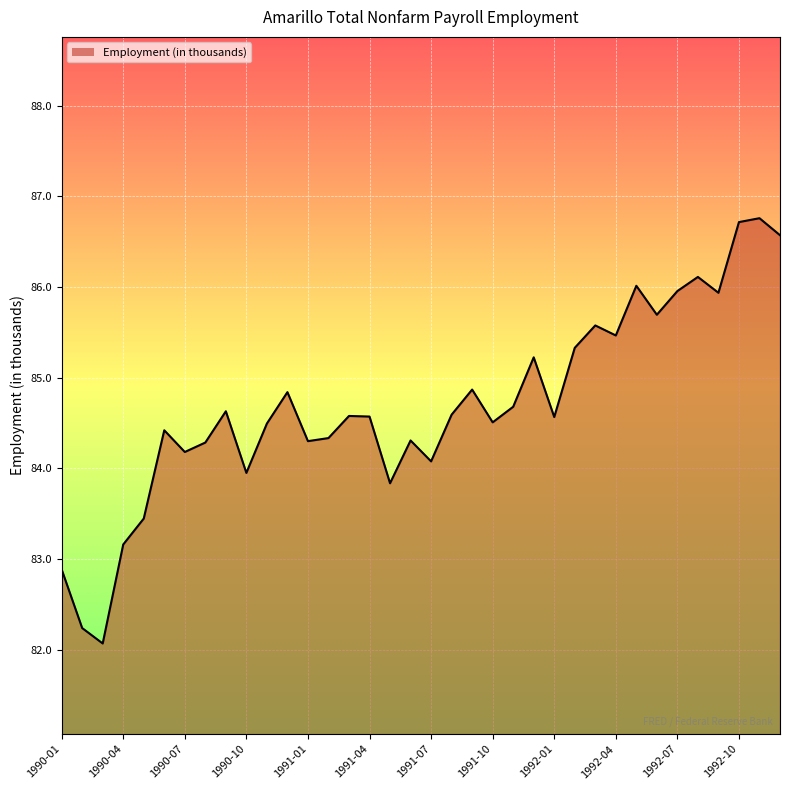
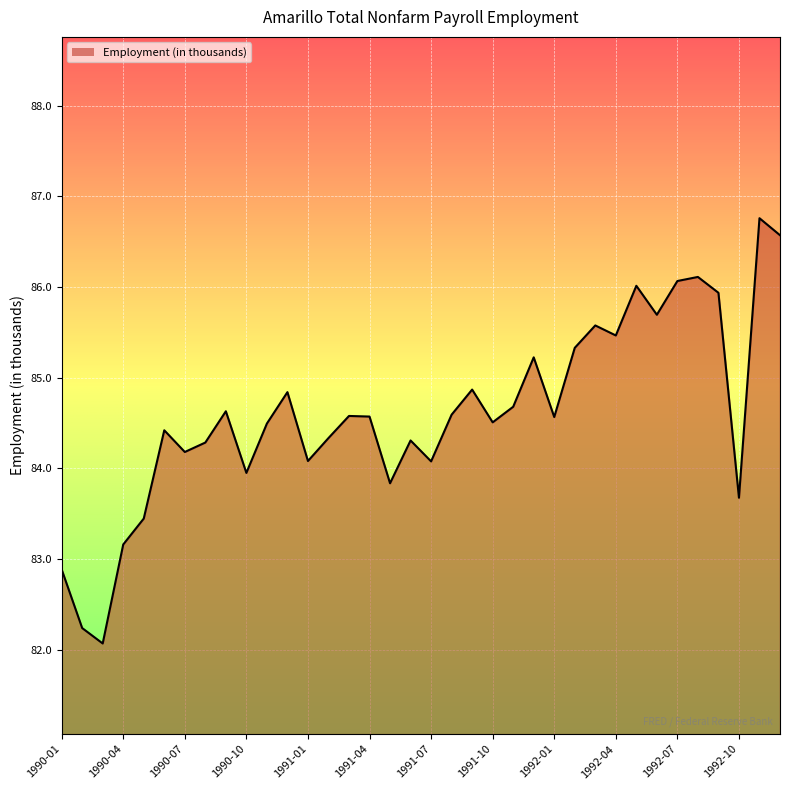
  {
    "1990-01": 82.9,
    "1990-04": 83.2,
    "1990-07": 84.2,
    "1990-10": 84.0,
-   "1991-01": 84.3,
+   "1991-01": 84.1,
    "1991-04": 84.6,
    "1991-07": 84.1,
    "1991-10": 84.5,
    "1992-01": 84.6,
    "1992-04": 85.5,
-   "1992-07": 86.0,
-   "1992-10": 86.7
+   "1992-07": 86.1,
+   "1992-10": 83.7
  }
